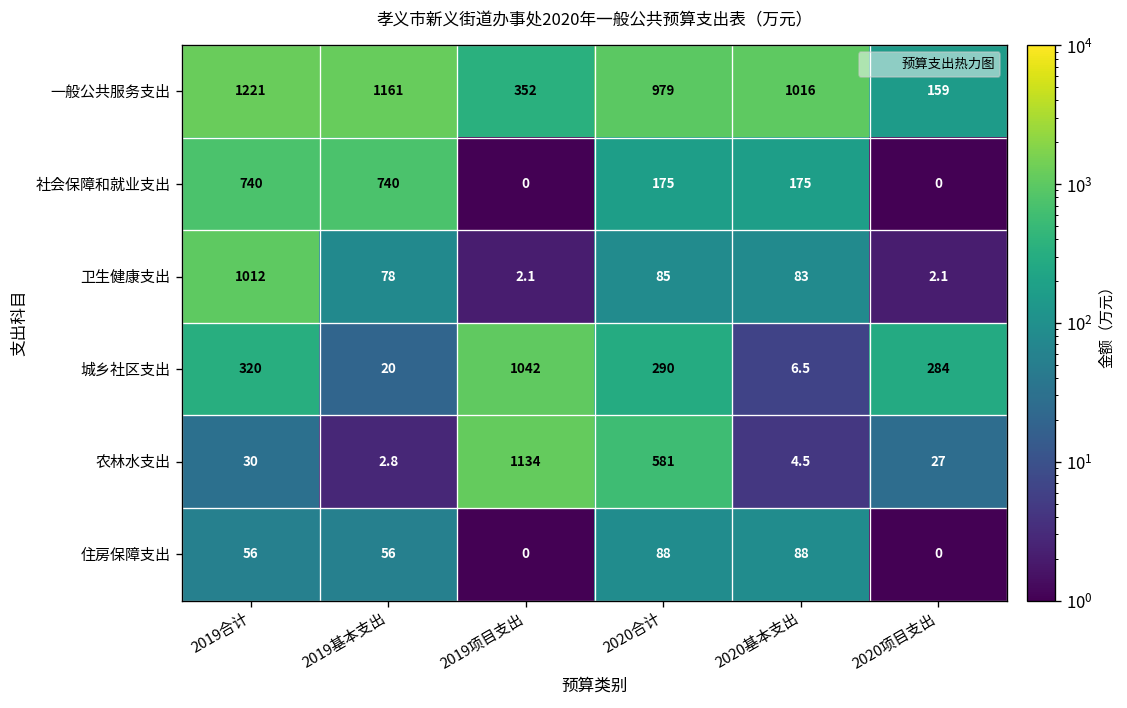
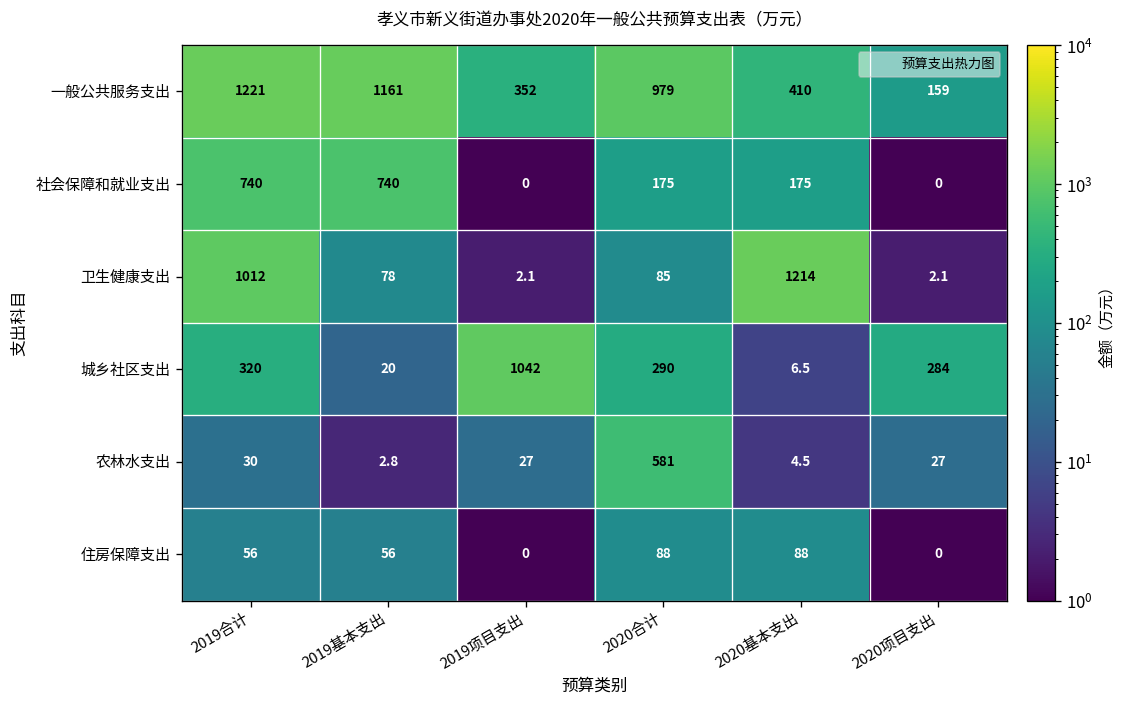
  {
    "一般公共服务支出": {
      "2019合计": 1221,
      "2019基本支出": 1161,
      "2019项目支出": 352,
      "2020合计": 979,
-     "2020基本支出": 1016,
+     "2020基本支出": 410,
      "2020项目支出": 159
    },
    "社会保障和就业支出": {
      "2019合计": 740,
      "2019基本支出": 740,
      "2019项目支出": 0,
      "2020合计": 175,
      "2020基本支出": 175,
      "2020项目支出": 0
    },
    "卫生健康支出": {
      "2019合计": 1012,
      "2019基本支出": 78,
      "2019项目支出": 2.1,
      "2020合计": 85,
-     "2020基本支出": 83,
+     "2020基本支出": 1214,
      "2020项目支出": 2.1
    },
    "城乡社区支出": {
      "2019合计": 320,
      "2019基本支出": 20,
      "2019项目支出": 1042,
      "2020合计": 290,
      "2020基本支出": 6.5,
      "2020项目支出": 284
    },
    "农林水支出": {
      "2019合计": 30,
      "2019基本支出": 2.8,
-     "2019项目支出": 1134,
+     "2019项目支出": 27,
      "2020合计": 581,
      "2020基本支出": 4.5,
      "2020项目支出": 27
    },
    "住房保障支出": {
      "2019合计": 56,
      "2019基本支出": 56,
      "2019项目支出": 0,
      "2020合计": 88,
      "2020基本支出": 88,
      "2020项目支出": 0
    }
  }
